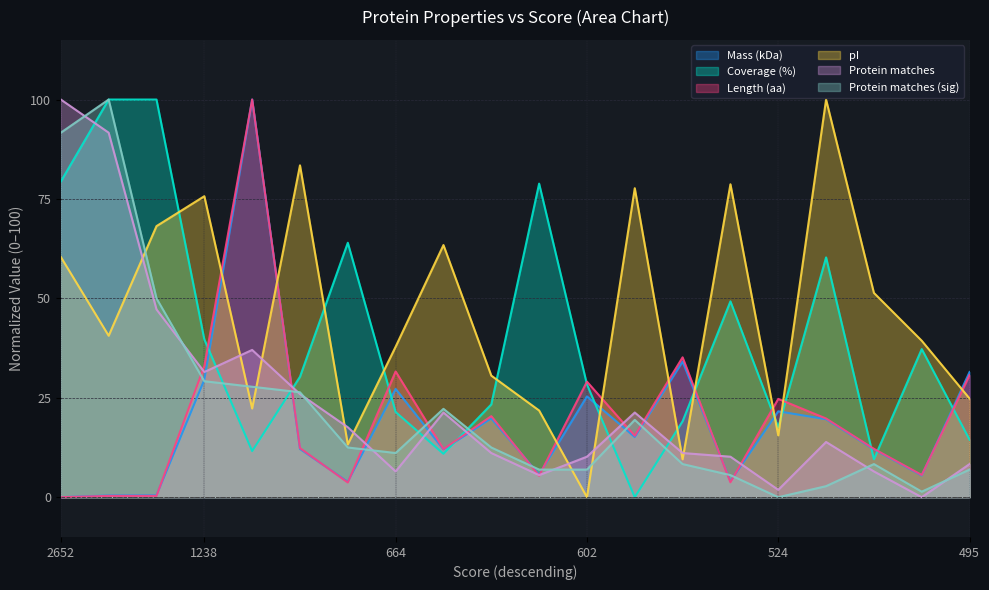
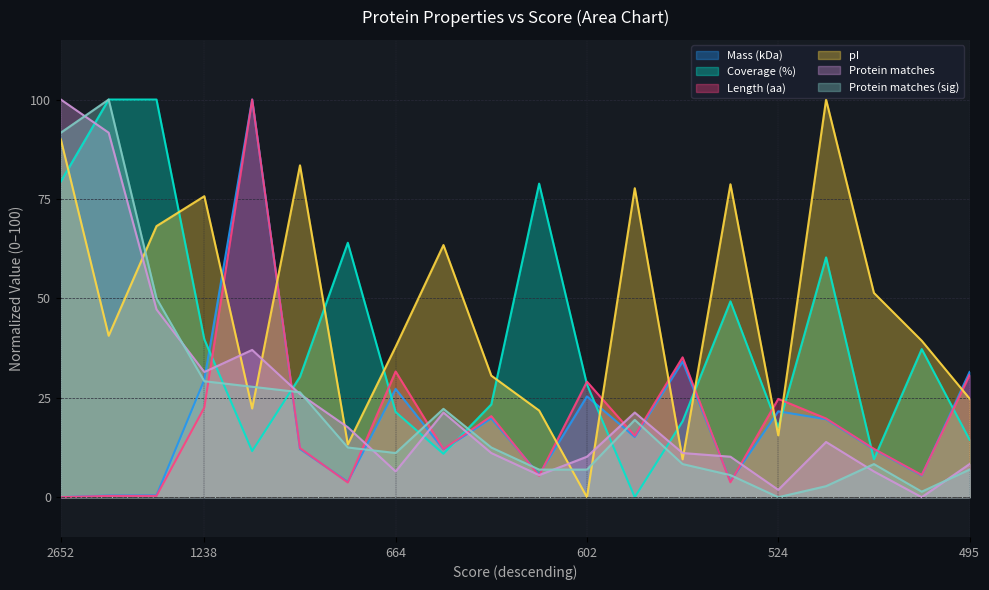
  {
    "Length (aa)": {
-     "1238": 33,
+     "1238": 23,
      "664": 32,
      "602": 29,
      "524": 25,
      "495": 31
    },
    "pI": {
-     "2652": 60,
+     "2652": 90,
      "1238": 76,
      "664": 38,
      "602": 0,
      "524": 16,
      "495": 25
    }
  }
